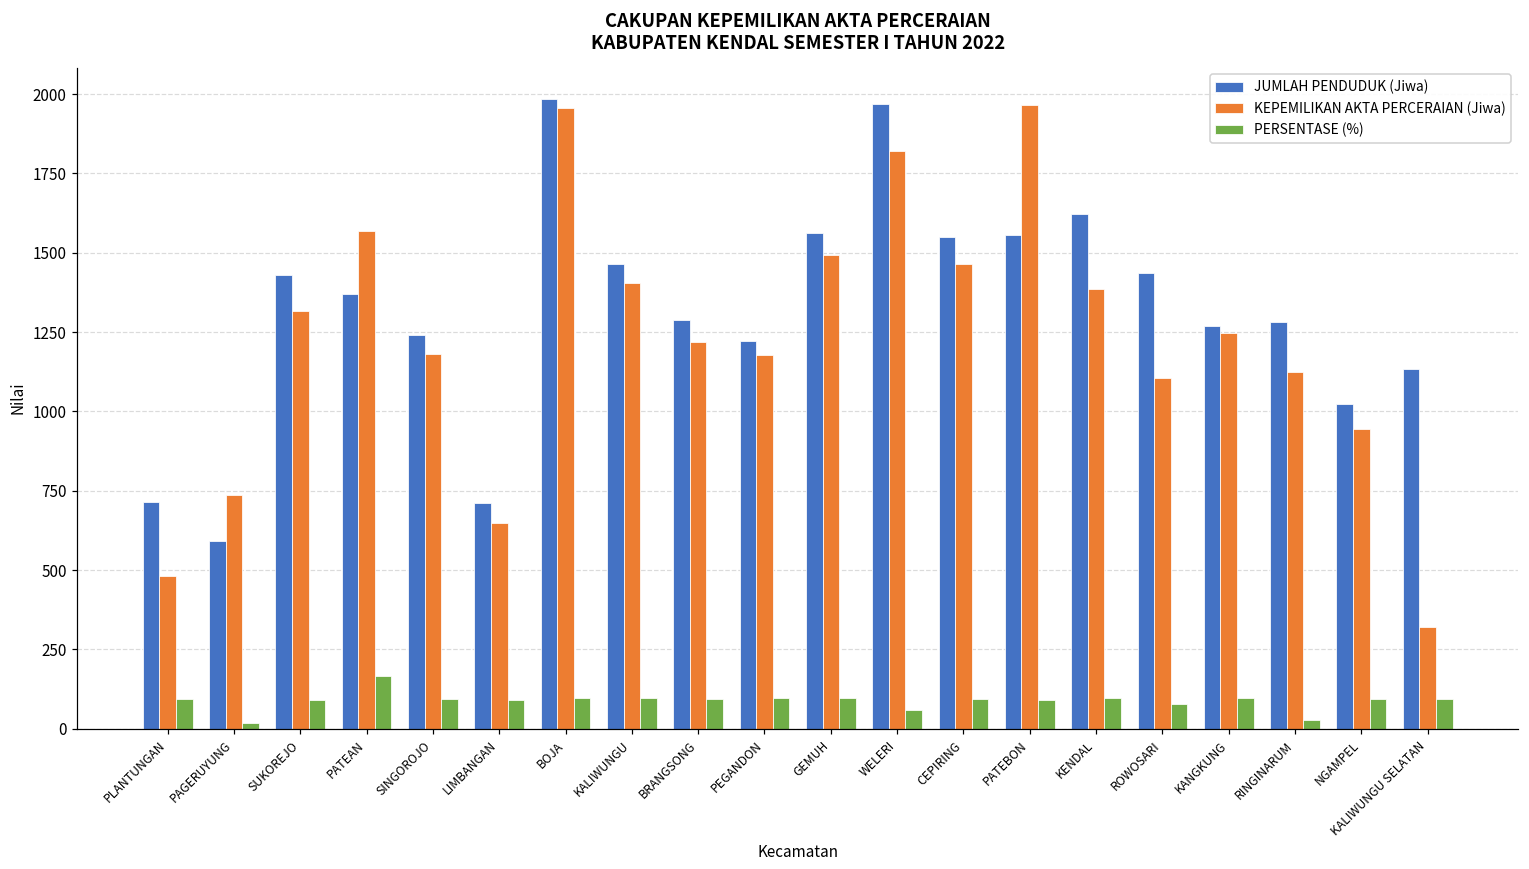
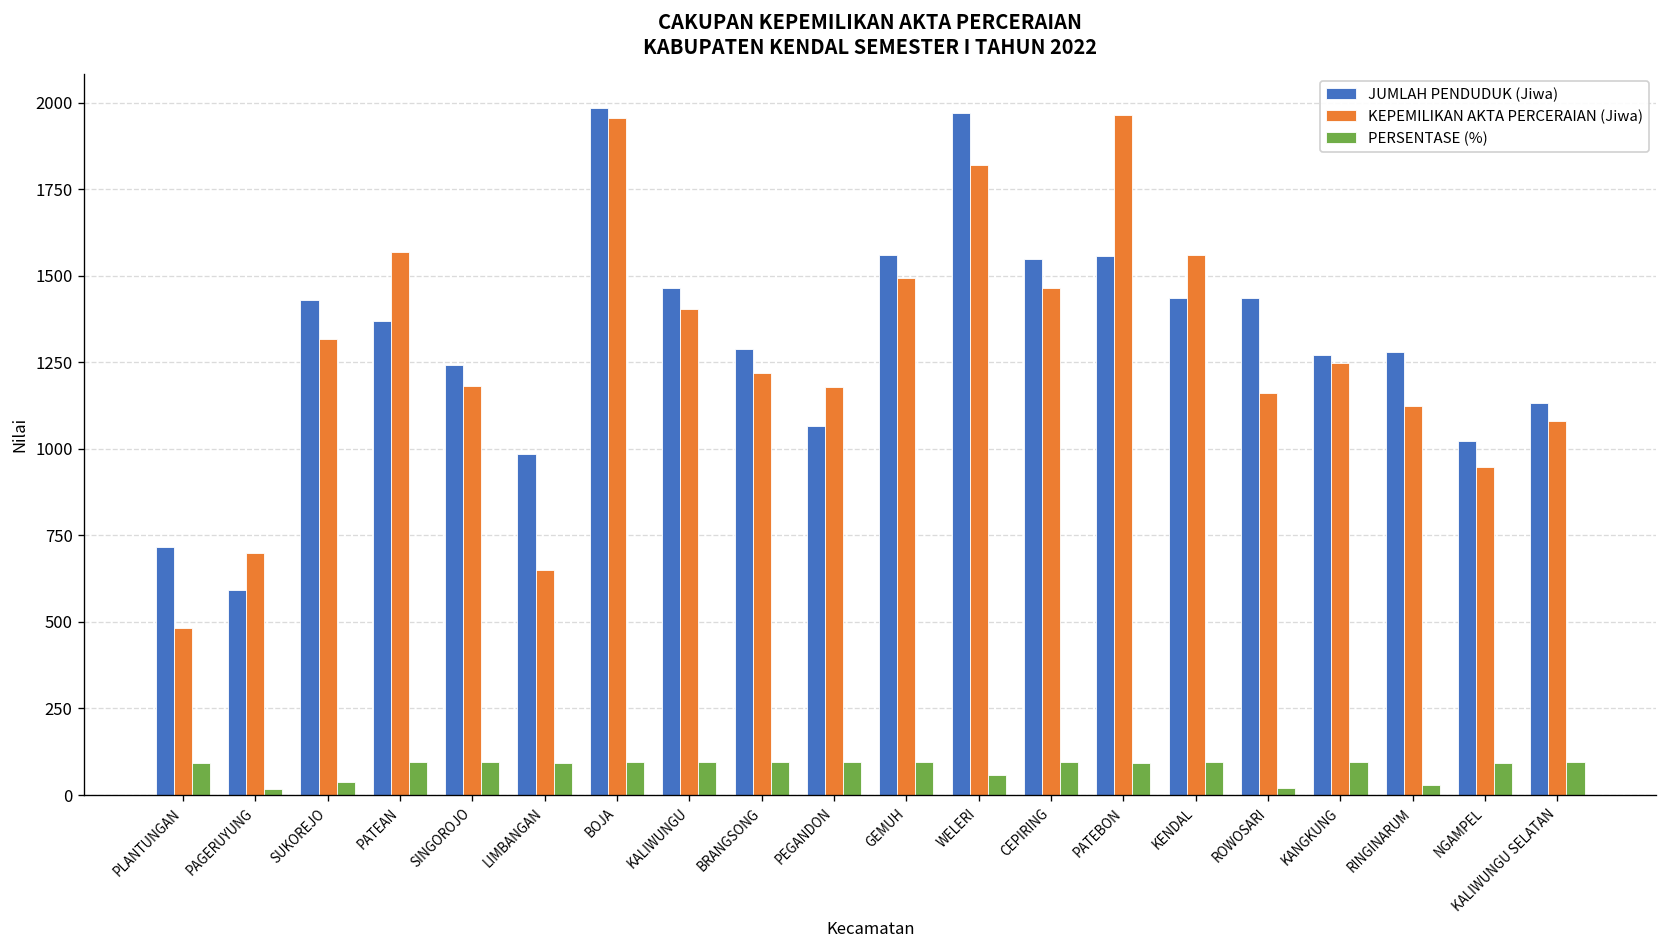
  {
    "JUMLAH PENDUDUK (Jiwa)": {
      "PLANTUNGAN": 720,
      "PAGERUYUNG": 590,
      "SUKOREJO": 1430,
      "PATEAN": 1370,
      "SINGOROJO": 1240,
-     "LIMBANGAN": 710,
+     "LIMBANGAN": 990,
      "BOJA": 1980,
      "KALIWUNGU": 1460,
      "BRANGSONG": 1290,
-     "PEGANDON": 1220,
+     "PEGANDON": 1070,
      "GEMUH": 1560,
      "WELERI": 1970,
      "CEPIRING": 1550,
      "PATEBON": 1560,
-     "KENDAL": 1620,
+     "KENDAL": 1440,
      "ROWOSARI": 1440,
      "KANGKUNG": 1270,
      "RINGINARUM": 1280,
      "NGAMPEL": 1020,
      "KALIWUNGU SELATAN": 1130
    },
    "KEPEMILIKAN AKTA PERCERAIAN (Jiwa)": {
      "PLANTUNGAN": 480,
-     "PAGERUYUNG": 740,
+     "PAGERUYUNG": 700,
      "SUKOREJO": 1320,
      "PATEAN": 1570,
      "SINGOROJO": 1180,
      "LIMBANGAN": 650,
      "BOJA": 1960,
      "KALIWUNGU": 1410,
      "BRANGSONG": 1220,
      "PEGANDON": 1180,
      "GEMUH": 1490,
      "WELERI": 1820,
      "CEPIRING": 1470,
      "PATEBON": 1970,
-     "KENDAL": 1390,
-     "ROWOSARI": 1100,
+     "KENDAL": 1560,
+     "ROWOSARI": 1160,
      "KANGKUNG": 1250,
      "RINGINARUM": 1130,
      "NGAMPEL": 950,
-     "KALIWUNGU SELATAN": 320
+     "KALIWUNGU SELATAN": 1080
    },
    "PERSENTASE (%)": {
      "PLANTUNGAN": 90,
      "PAGERUYUNG": 20,
-     "SUKOREJO": 90,
-     "PATEAN": 170,
+     "SUKOREJO": 40,
+     "PATEAN": 90,
      "SINGOROJO": 100,
      "LIMBANGAN": 90,
      "BOJA": 100,
      "KALIWUNGU": 100,
      "BRANGSONG": 90,
      "PEGANDON": 100,
      "GEMUH": 100,
      "WELERI": 60,
      "CEPIRING": 90,
      "PATEBON": 90,
      "KENDAL": 100,
-     "ROWOSARI": 80,
+     "ROWOSARI": 20,
      "KANGKUNG": 100,
      "RINGINARUM": 30,
      "NGAMPEL": 90,
      "KALIWUNGU SELATAN": 100
    }
  }
